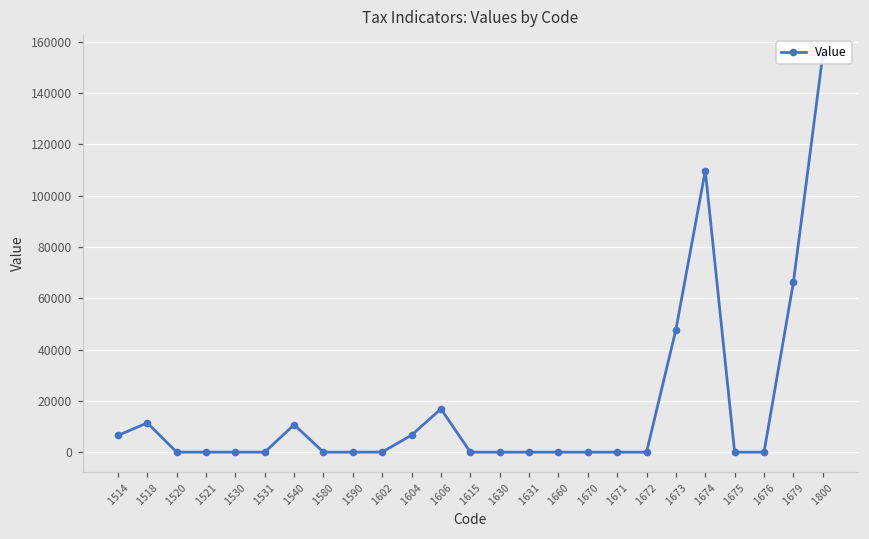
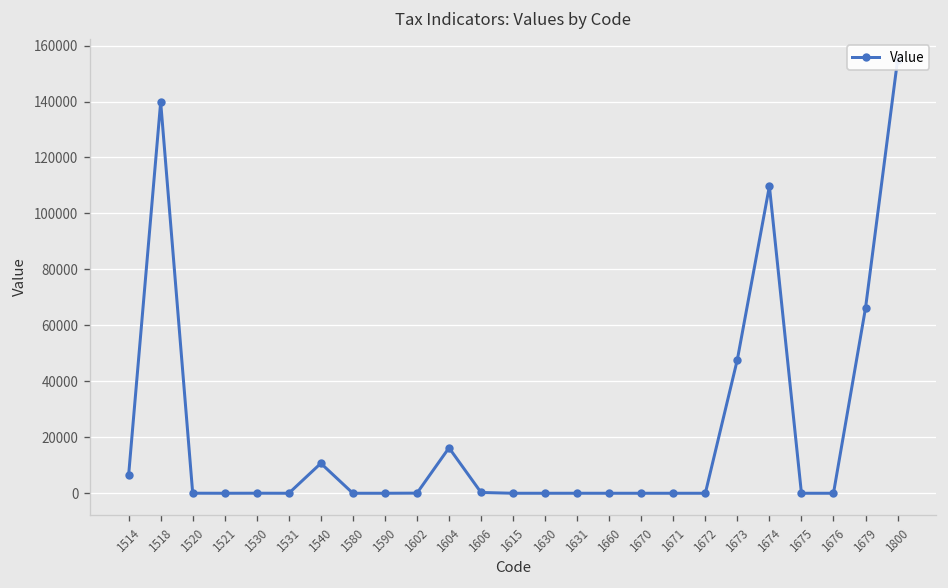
  {
    "1514": 7000,
-   "1518": 11000,
+   "1518": 140000,
    "1520": 0,
    "1521": 0,
    "1530": 0,
    "1531": 0,
    "1540": 11000,
    "1580": 0,
    "1590": 0,
    "1602": 0,
-   "1604": 7000,
-   "1606": 17000,
+   "1604": 16000,
+   "1606": 0,
    "1615": 0,
    "1630": 0,
    "1631": 0,
    "1660": 0,
    "1670": 0,
    "1671": 0,
    "1672": 0,
    "1673": 48000,
    "1674": 110000,
    "1675": 0,
    "1676": 0,
    "1679": 66000
  }
